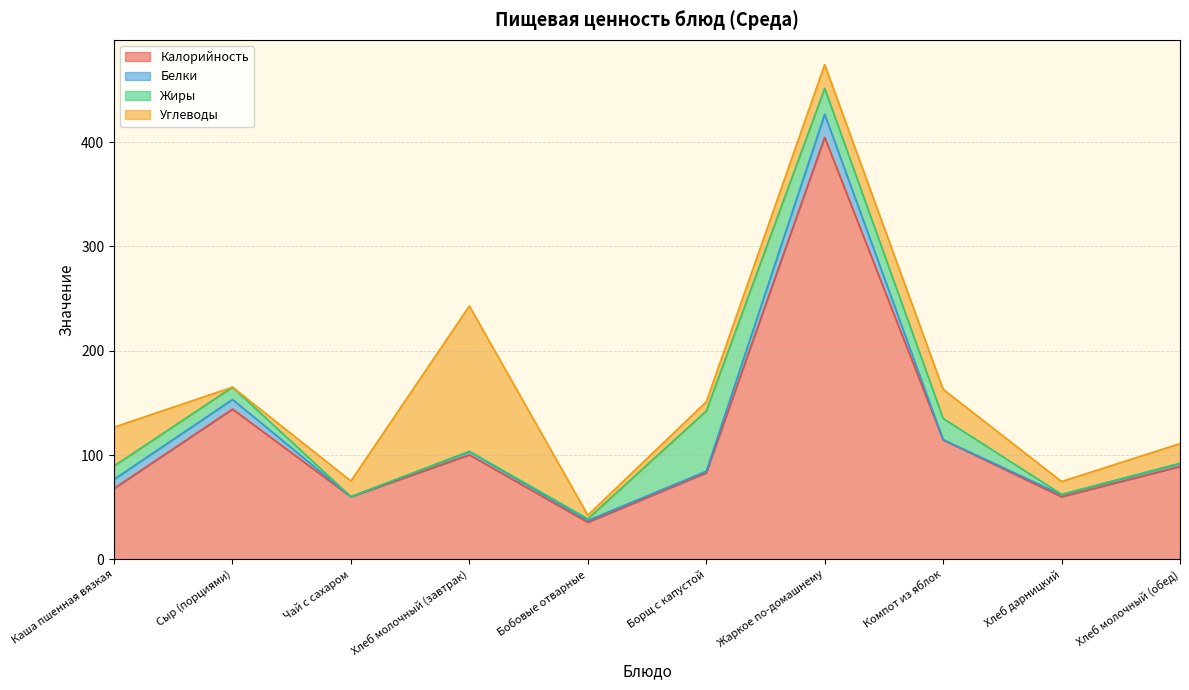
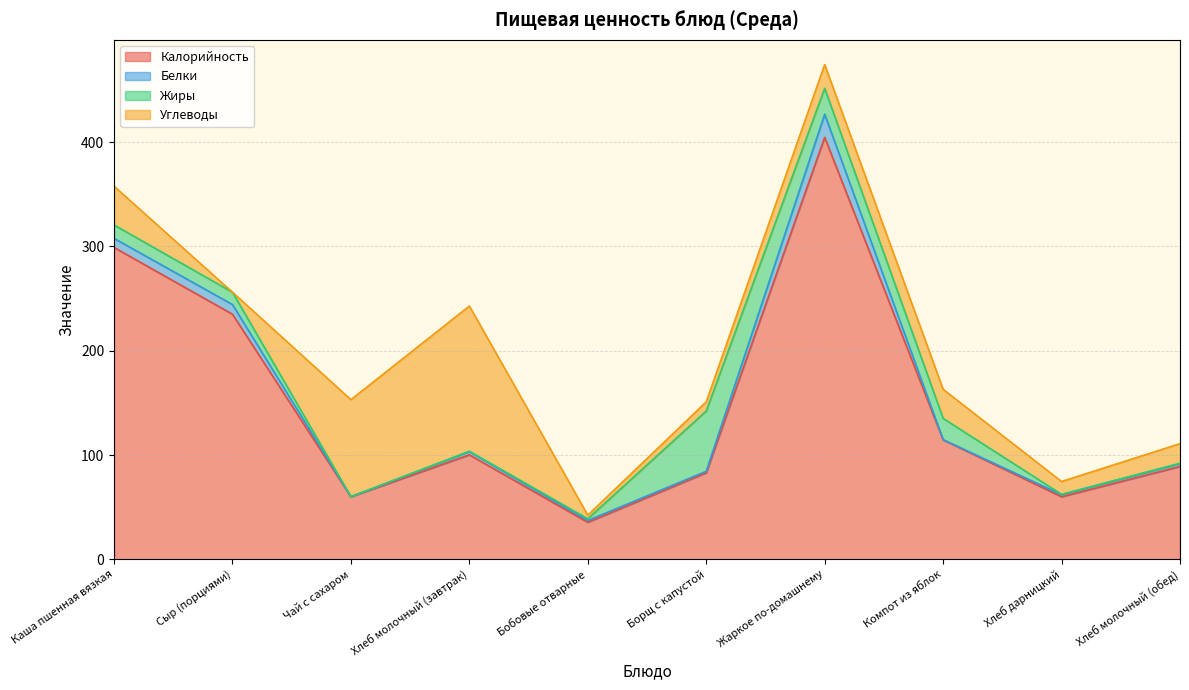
  {
    "Калорийность": {
-     "Каша пшенная вязкая": 68,
-     "Сыр (порциями)": 144,
+     "Каша пшенная вязкая": 299,
+     "Сыр (порциями)": 235,
      "Хлеб молочный (завтрак)": 100,
      "Жаркое по-домашнему": 405,
      "Хлеб молочный (обед)": 89
    },
    "Белки": {
      "Каша пшенная вязкая": 9,
      "Сыр (порциями)": 9,
      "Жаркое по-домашнему": 22
    },
    "Жиры": {
      "Каша пшенная вязкая": 13,
      "Борщ с капустой": 58,
      "Жаркое по-домашнему": 25,
      "Компот из яблок": 20
    },
    "Углеводы": {
      "Каша пшенная вязкая": 37,
-     "Чай с сахаром": 15,
+     "Чай с сахаром": 93,
      "Хлеб молочный (завтрак)": 139,
      "Бобовые отварные": 3,
      "Борщ с капустой": 9,
      "Жаркое по-домашнему": 23,
      "Компот из яблок": 28,
      "Хлеб дарницкий": 12,
      "Хлеб молочный (обед)": 19
    }
  }
